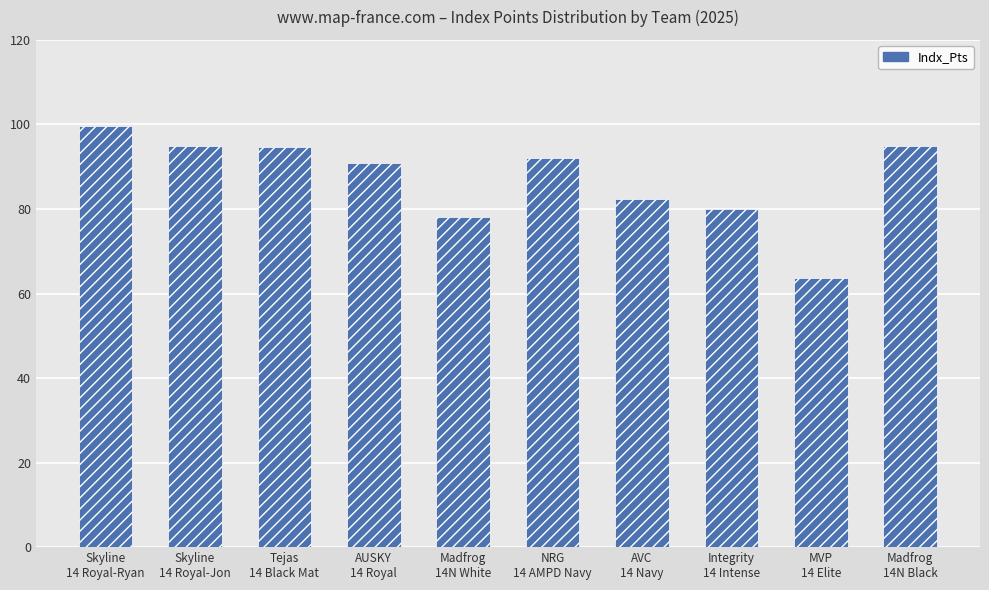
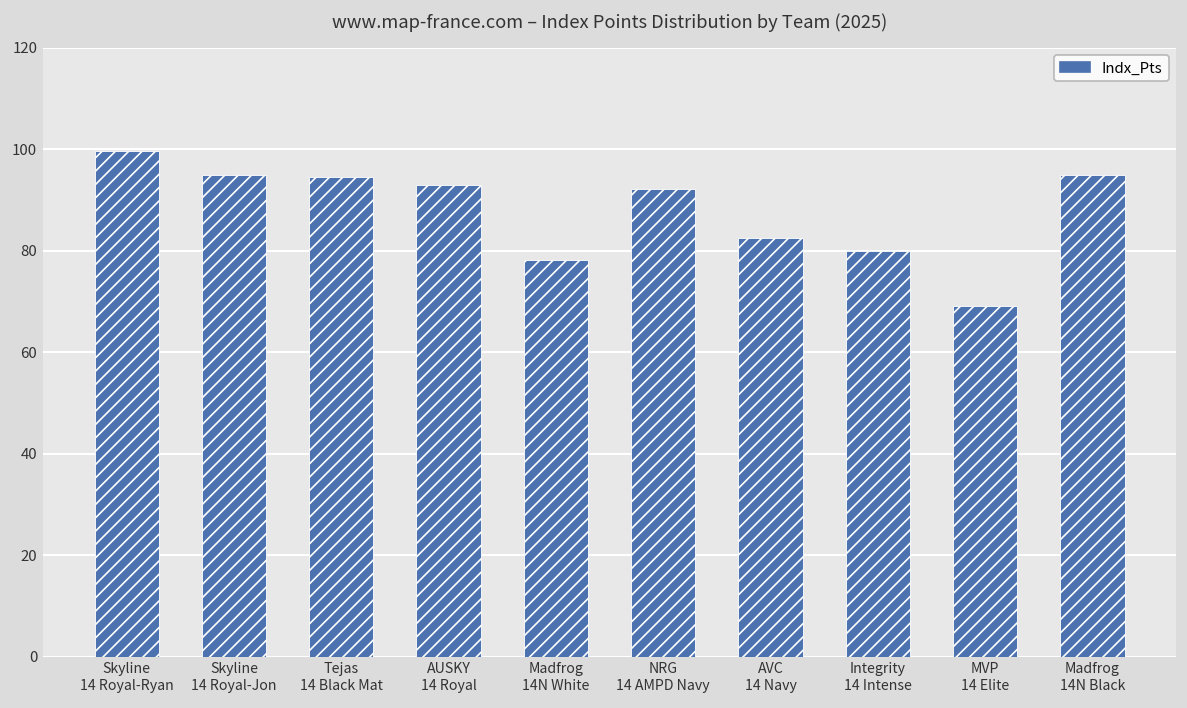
  {
    "Skyline 14 Royal-Ryan": 100,
    "Skyline 14 Royal-Jon": 95,
    "Tejas 14 Black Mat": 95,
-   "AUSKY 14 Royal": 91,
+   "AUSKY 14 Royal": 93,
    "Madfrog 14N White": 78,
    "NRG 14 AMPD Navy": 92,
    "AVC 14 Navy": 82,
    "Integrity 14 Intense": 80,
-   "MVP 14 Elite": 64,
+   "MVP 14 Elite": 69,
    "Madfrog 14N Black": 95
  }
